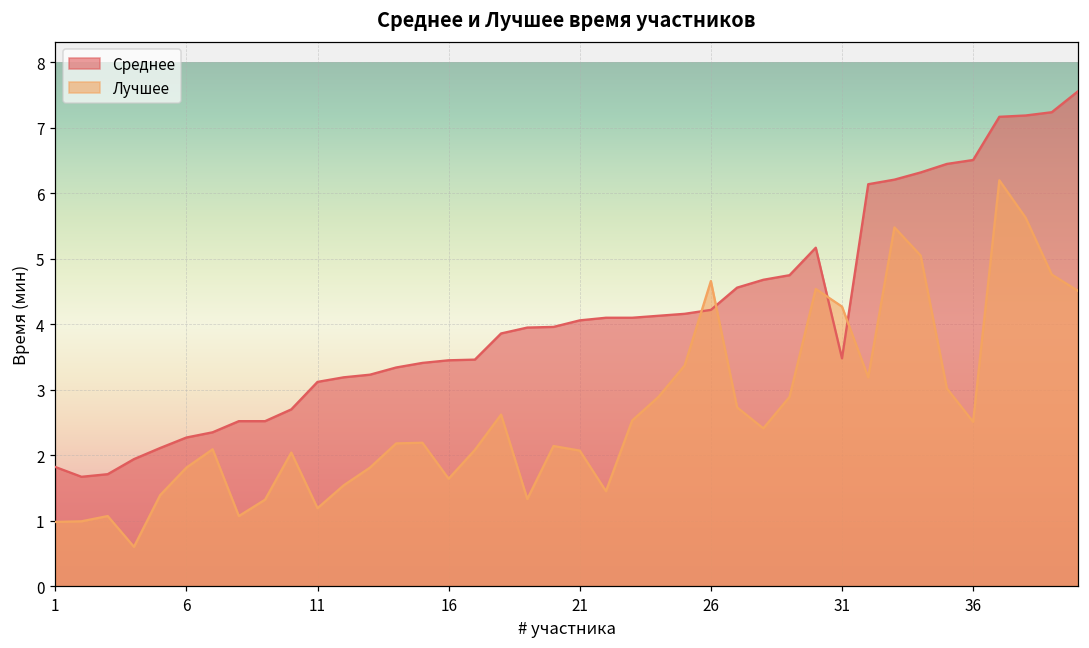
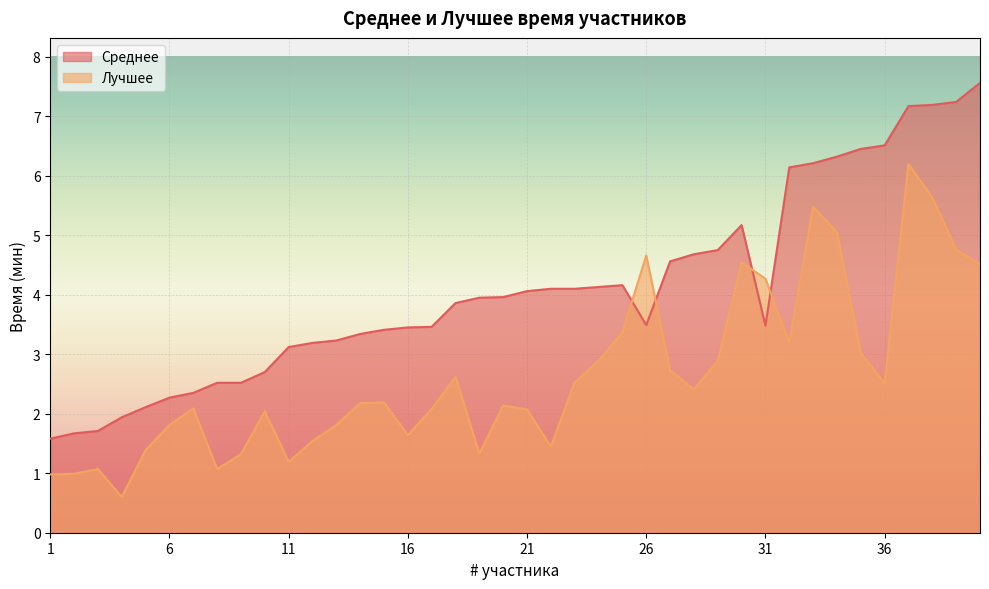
  {
    "Среднее": {
-     "1": 1.8,
+     "1": 1.6,
      "6": 2.3,
      "11": 3.1,
      "16": 3.5,
      "21": 4.1,
-     "26": 4.2,
+     "26": 3.5,
      "31": 3.5,
      "36": 6.5
    },
    "Лучшее": {
      "1": 1.0,
      "6": 1.8,
      "11": 1.2,
      "16": 1.6,
      "21": 2.1,
      "26": 4.7,
      "31": 4.3,
      "36": 2.5
    }
  }
